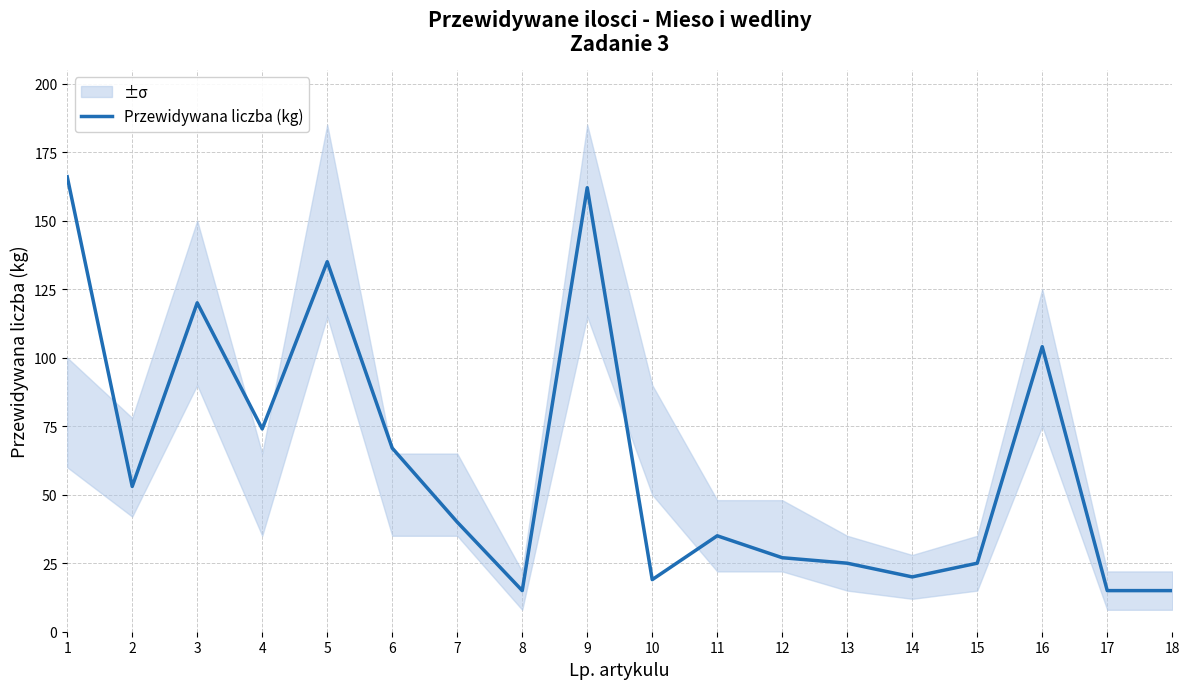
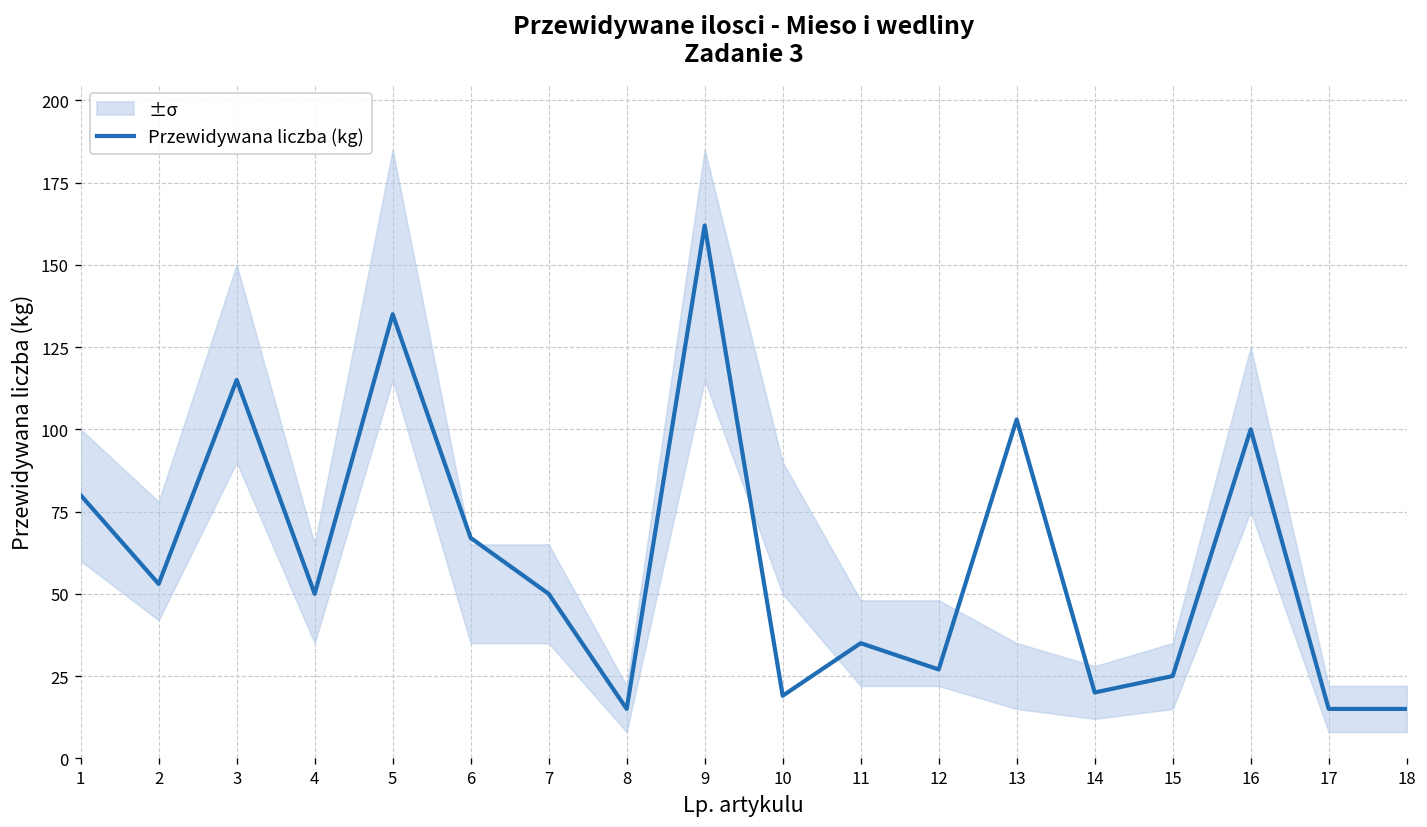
  {
    "Przewidywana liczba (kg)": {
-     "1": 166,
+     "1": 80,
      "2": 53,
-     "3": 120,
-     "4": 74,
+     "3": 115,
+     "4": 50,
      "5": 135,
      "6": 67,
-     "7": 40,
+     "7": 50,
      "8": 15,
      "9": 162,
      "10": 19,
      "11": 35,
      "12": 27,
-     "13": 25,
+     "13": 103,
      "14": 20,
      "15": 25,
-     "16": 104,
+     "16": 100,
      "17": 15,
      "18": 15
    }
  }
